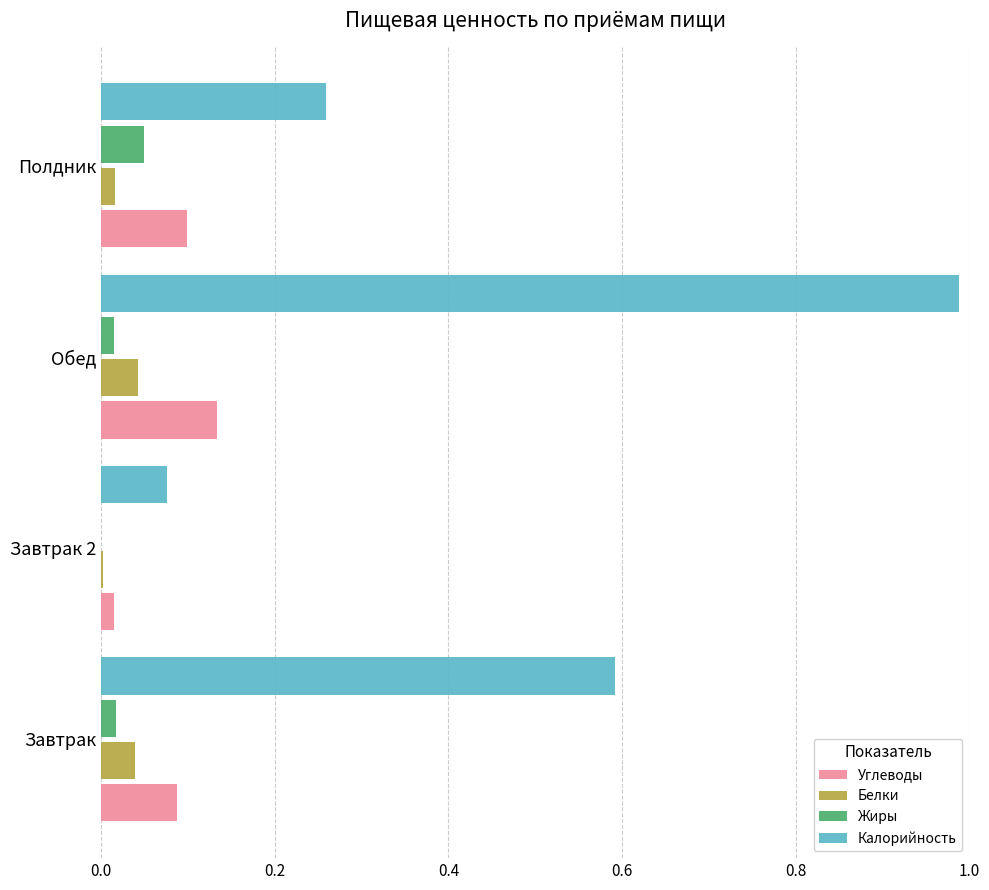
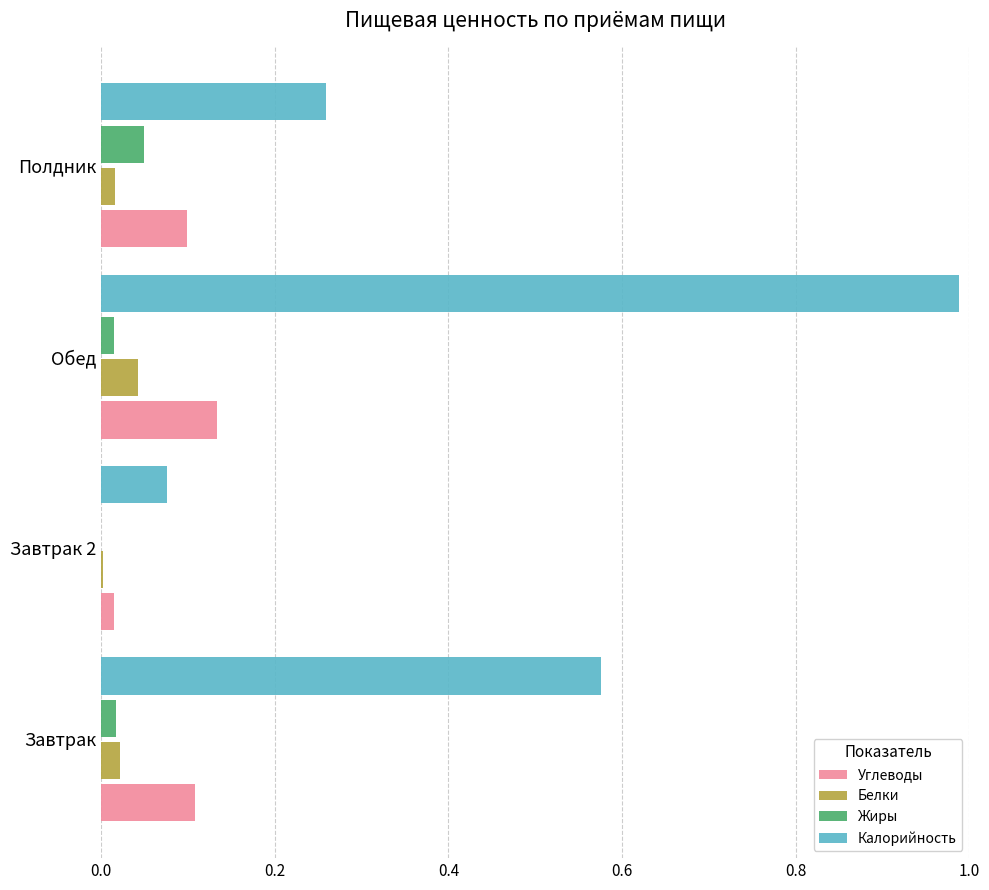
  {
    "Углеводы": {
      "Полдник": 0.10,
      "Обед": 0.13,
      "Завтрак 2": 0.02,
-     "Завтрак": 0.09
+     "Завтрак": 0.11
    },
    "Белки": {
      "Полдник": 0.02,
      "Обед": 0.04,
-     "Завтрак": 0.04
+     "Завтрак": 0.02
    },
    "Жиры": {
      "Полдник": 0.05,
      "Обед": 0.01,
      "Завтрак": 0.02
    },
    "Калорийность": {
      "Полдник": 0.26,
      "Обед": 0.99,
      "Завтрак 2": 0.08,
-     "Завтрак": 0.59
+     "Завтрак": 0.58
    }
  }
